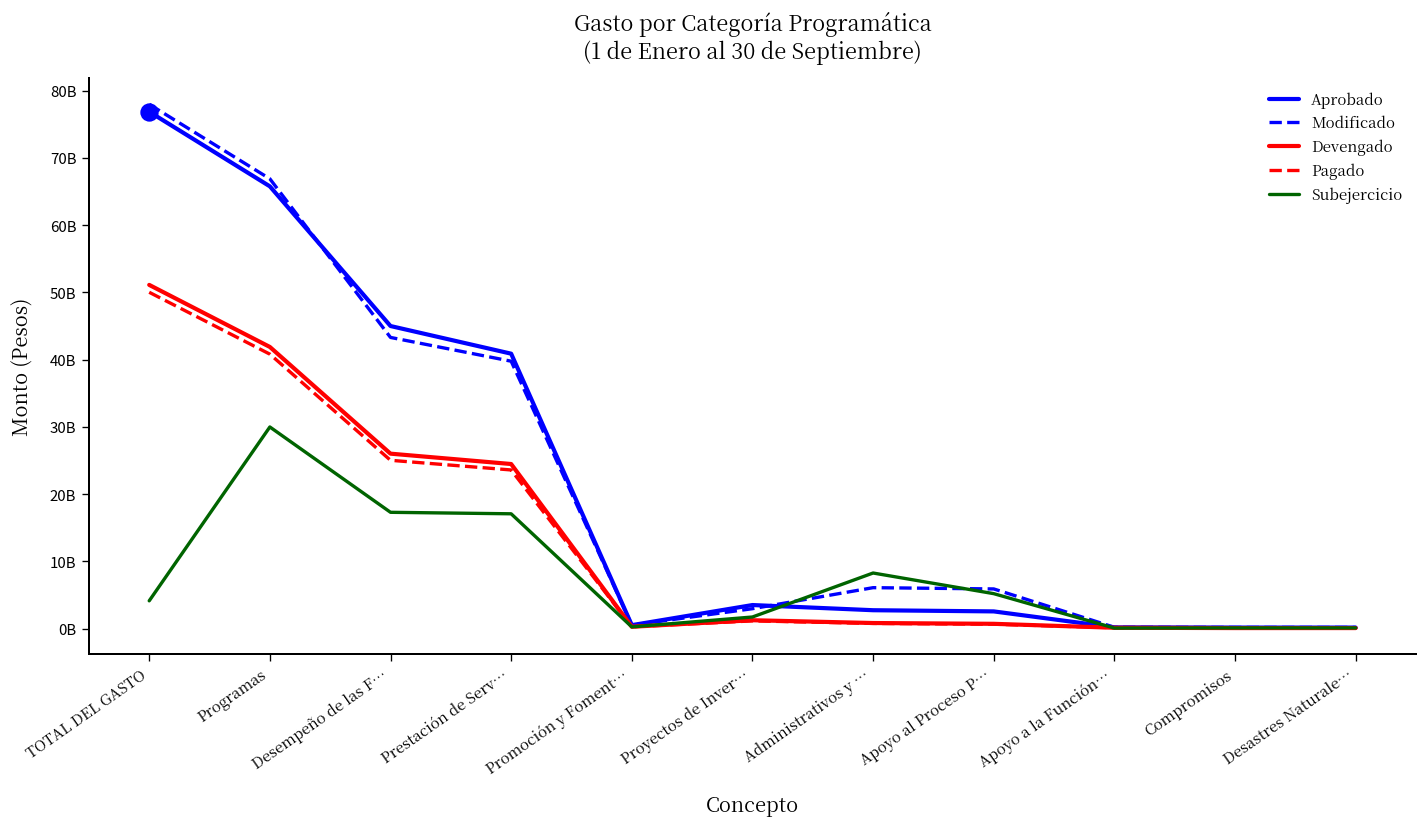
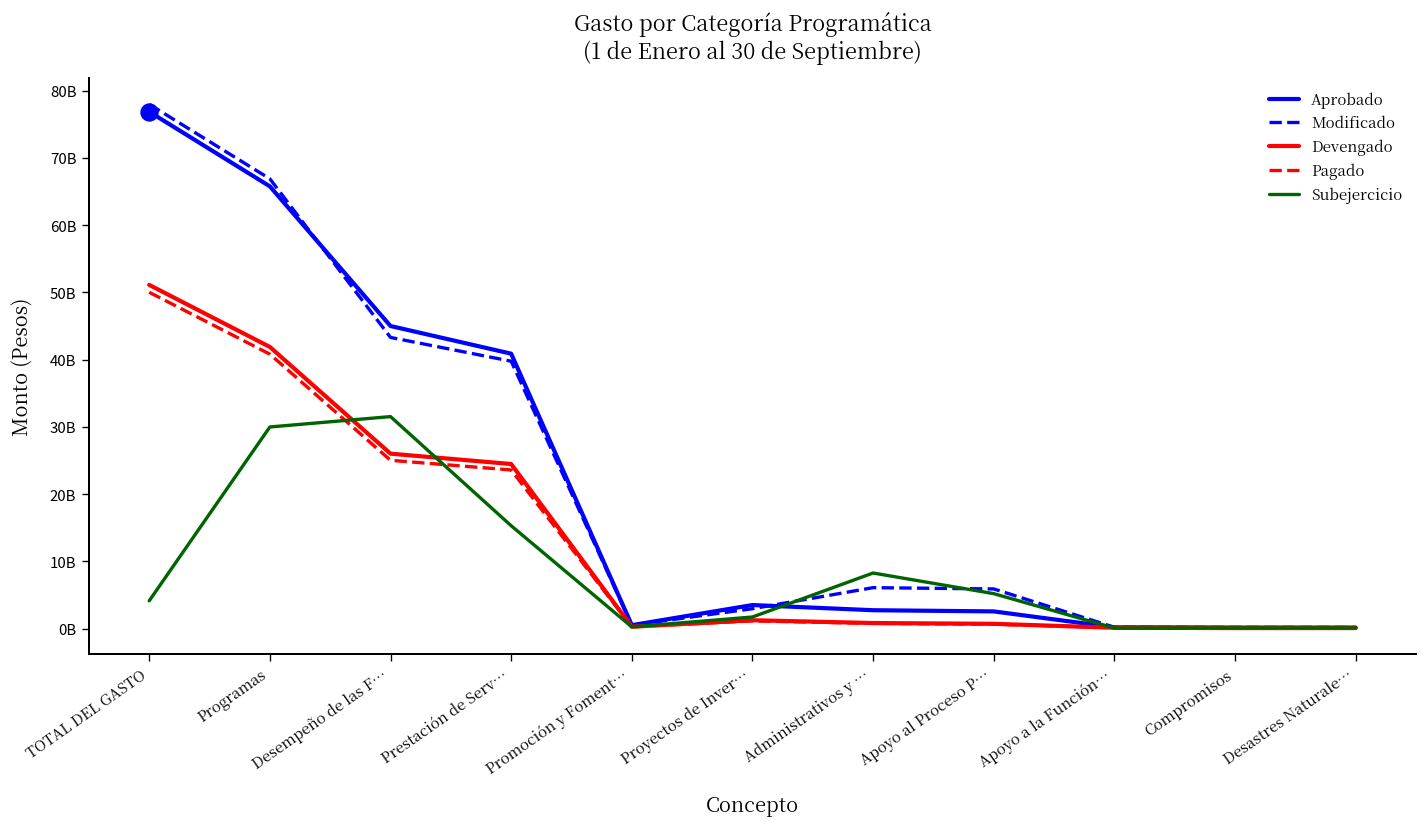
  {
    "Subejercicio": {
      "TOTAL DEL GASTO": 4000000000,
      "Programas": 30000000000,
-     "Desempeño de las F…": 17000000000,
-     "Prestación de Serv…": 17000000000,
+     "Desempeño de las F…": 32000000000,
+     "Prestación de Serv…": 15000000000,
      "Proyectos de Inver…": 2000000000,
      "Administrativos y …": 8000000000,
      "Apoyo al Proceso P…": 5000000000
    }
  }
